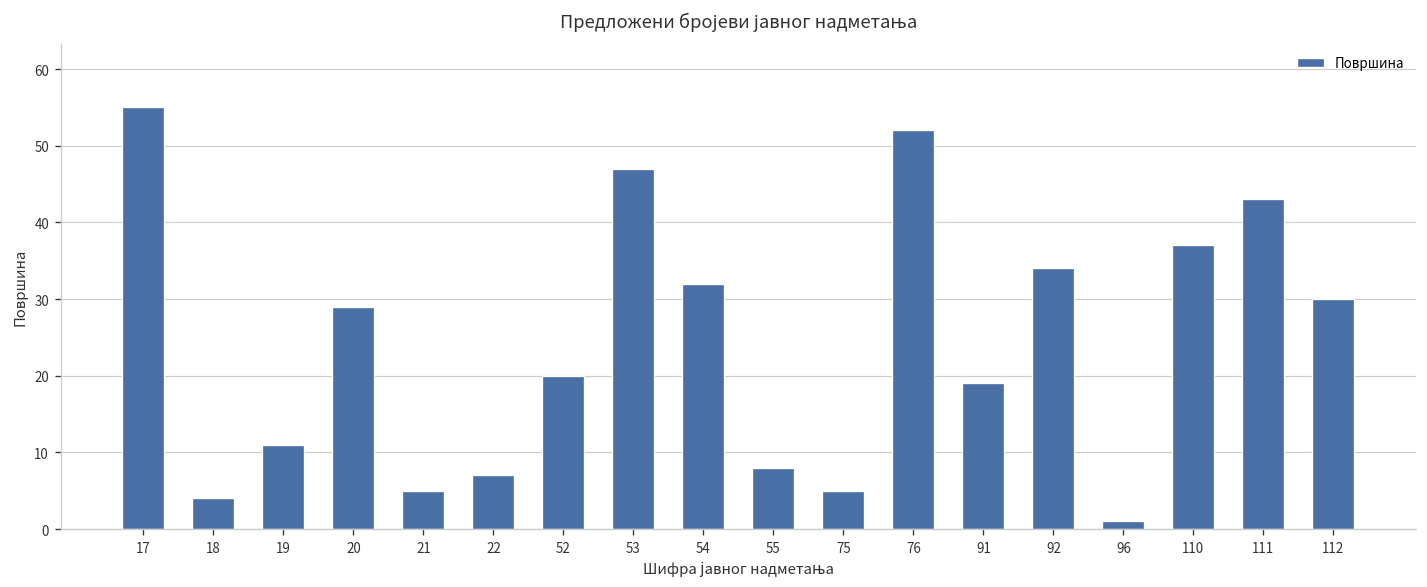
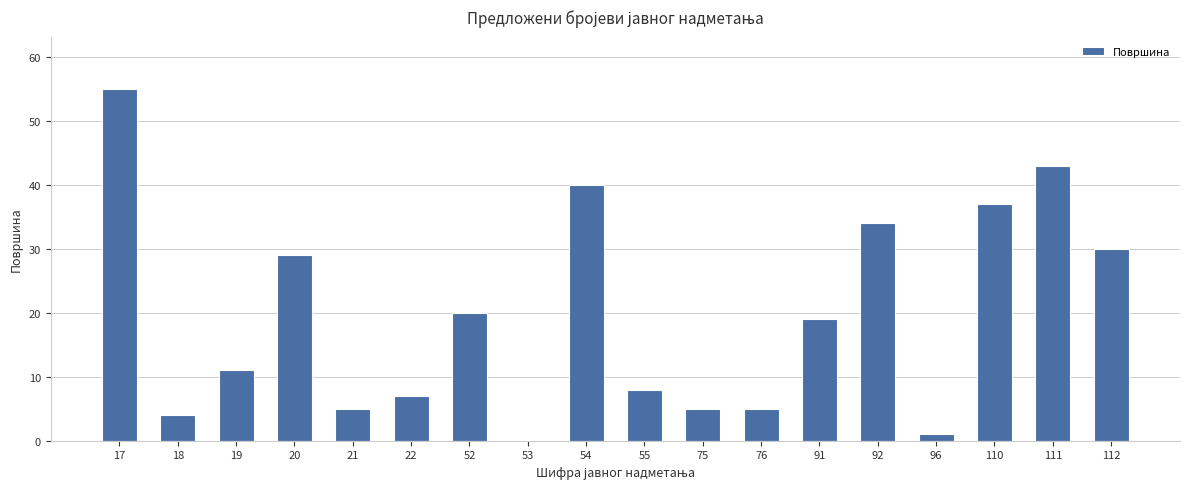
  {
    "17": 55,
    "18": 4,
    "19": 11,
    "20": 29,
    "21": 5,
    "22": 7,
    "52": 20,
-   "53": 47,
-   "54": 32,
+   "53": 0,
+   "54": 40,
    "55": 8,
    "75": 5,
-   "76": 52,
+   "76": 5,
    "91": 19,
    "92": 34,
    "96": 1,
    "110": 37,
    "111": 43,
    "112": 30
  }
